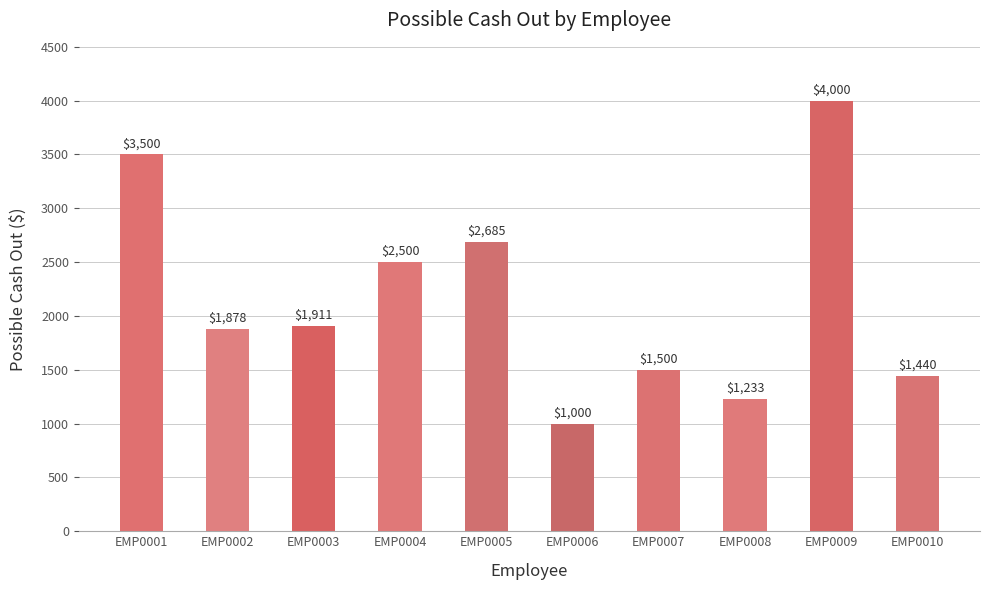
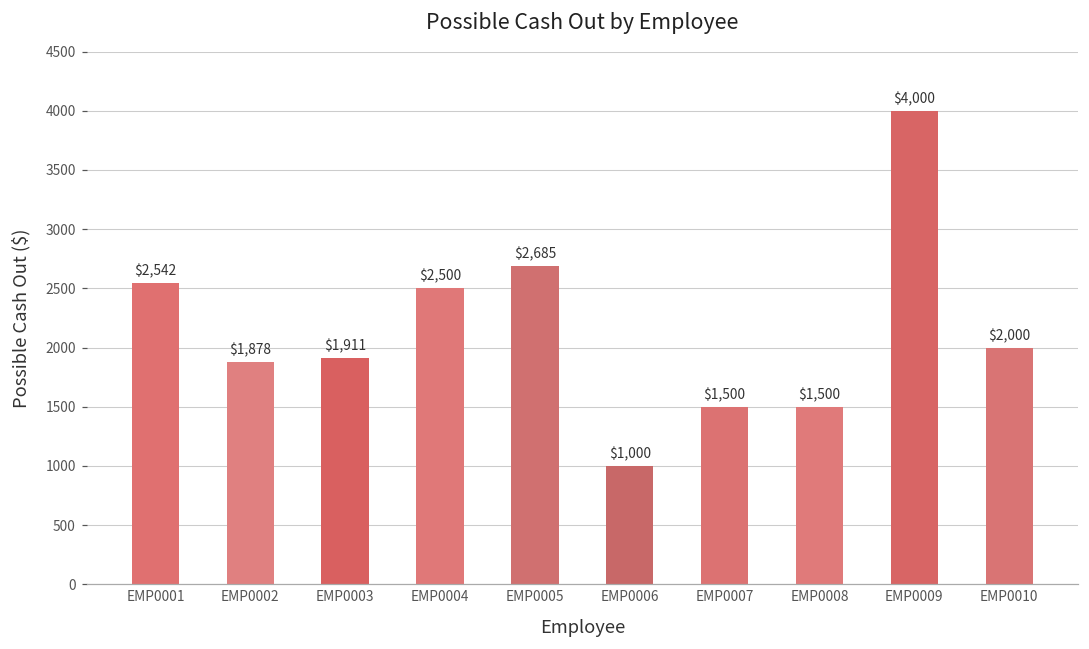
  {
-   "EMP0001": "$3,500",
+   "EMP0001": "$2,542",
    "EMP0002": "$1,878",
    "EMP0003": "$1,911",
    "EMP0004": "$2,500",
    "EMP0005": "$2,685",
    "EMP0006": "$1,000",
    "EMP0007": "$1,500",
-   "EMP0008": "$1,233",
+   "EMP0008": "$1,500",
    "EMP0009": "$4,000",
-   "EMP0010": "$1,440"
+   "EMP0010": "$2,000"
  }
